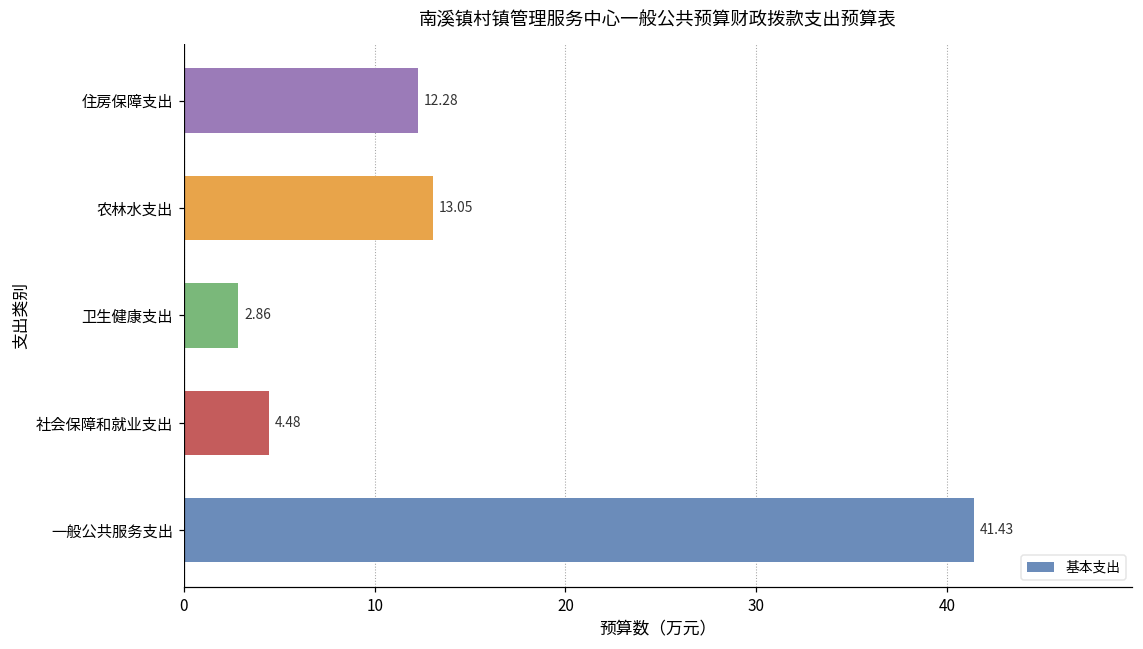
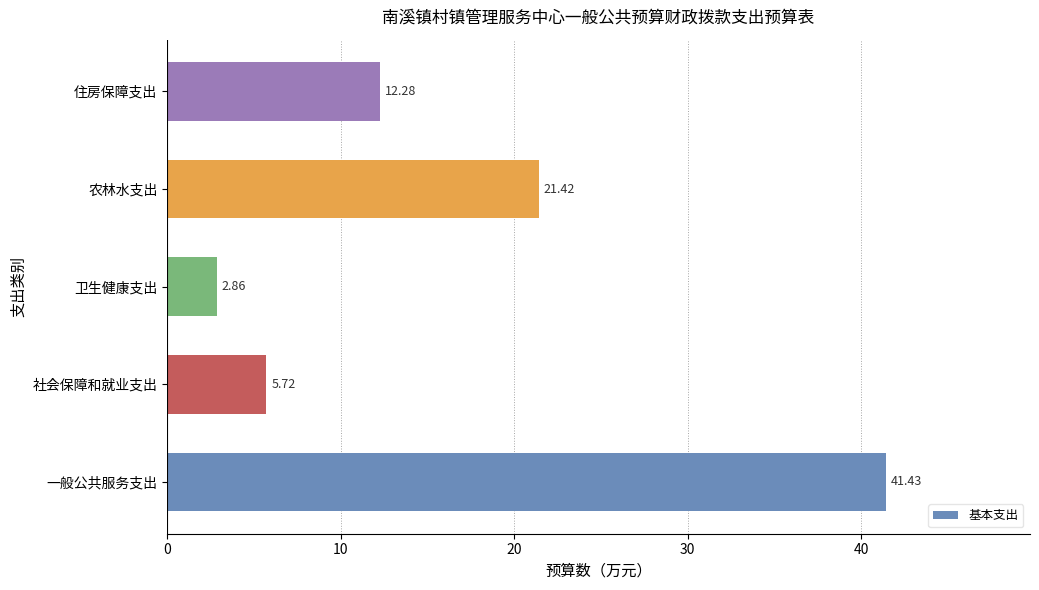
  {
    "住房保障支出": 12.28,
-   "农林水支出": 13.05,
+   "农林水支出": 21.42,
    "卫生健康支出": 2.86,
-   "社会保障和就业支出": 4.48,
+   "社会保障和就业支出": 5.72,
    "一般公共服务支出": 41.43
  }
